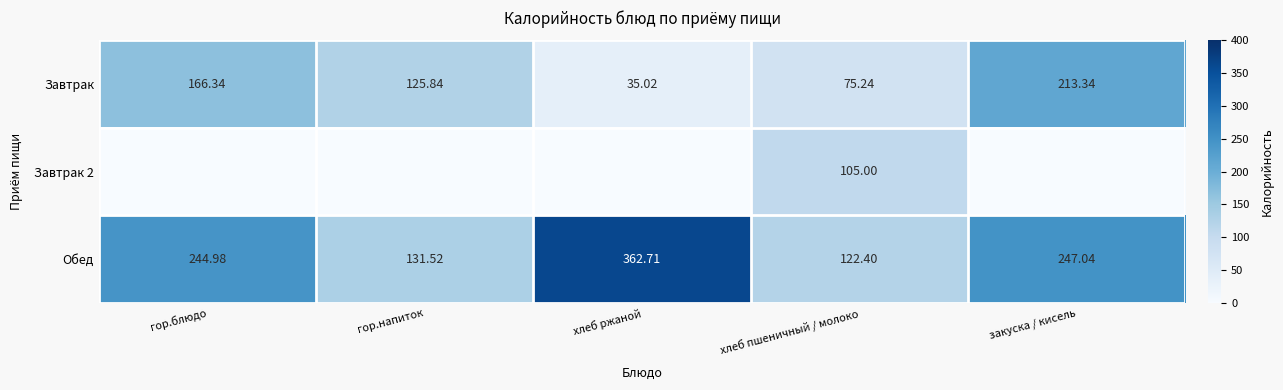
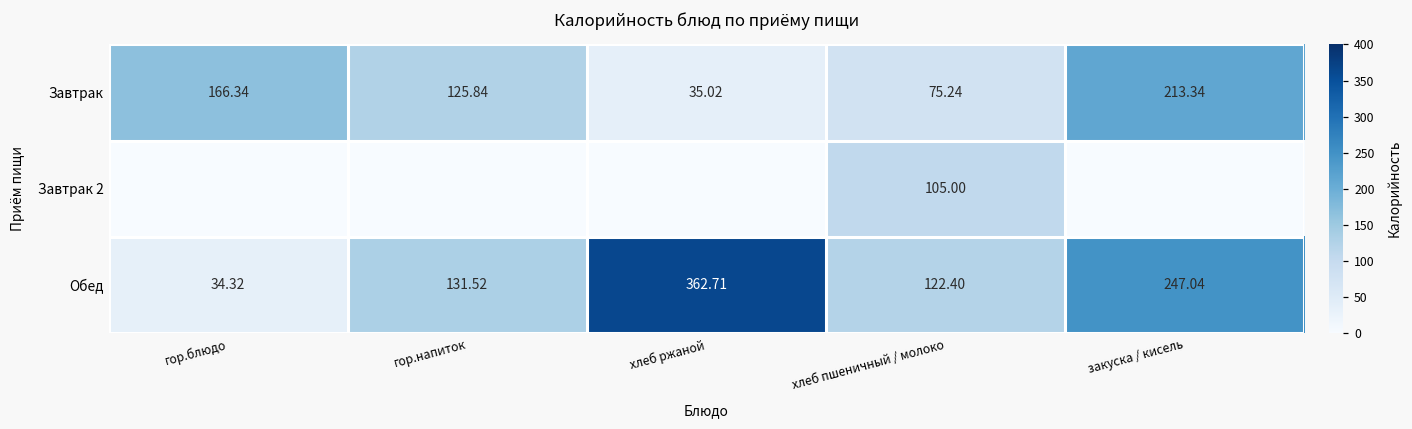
  {
    "Завтрак": {
      "гор.блюдо": 166.34,
      "гор.напиток": 125.84,
      "хлеб ржаной": 35.02,
      "хлеб пшеничный / молоко": 75.24,
      "закуска / кисель": 213.34
    },
    "Завтрак 2": {
      "хлеб пшеничный / молоко": 105.00
    },
    "Обед": {
-     "гор.блюдо": 244.98,
+     "гор.блюдо": 34.32,
      "гор.напиток": 131.52,
      "хлеб ржаной": 362.71,
      "хлеб пшеничный / молоко": 122.40,
      "закуска / кисель": 247.04
    }
  }
